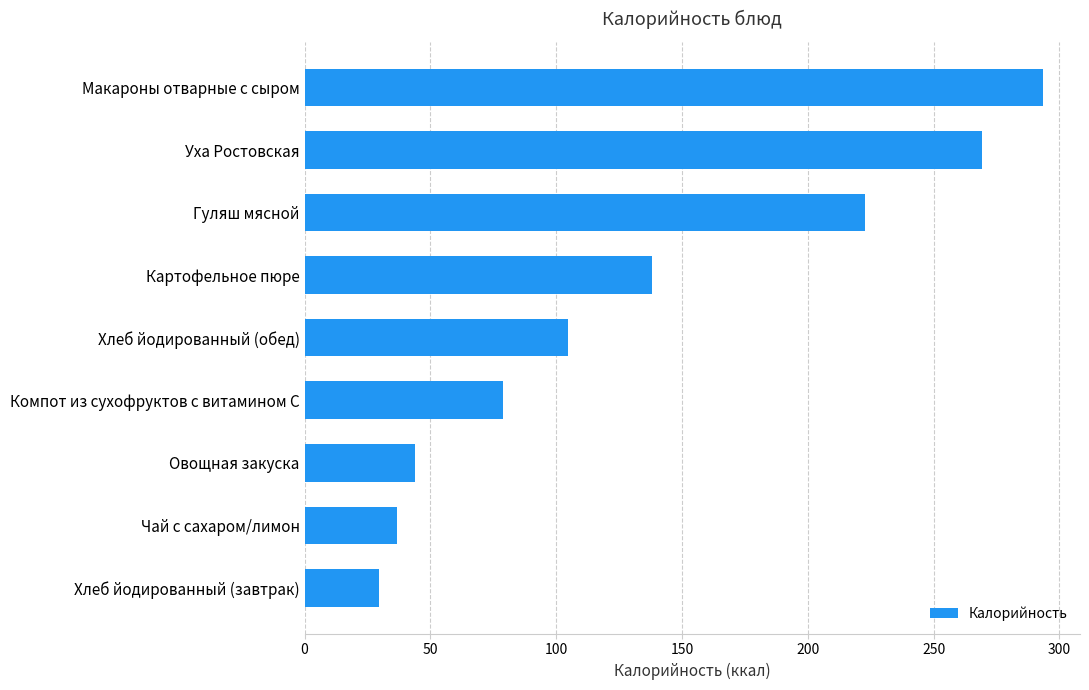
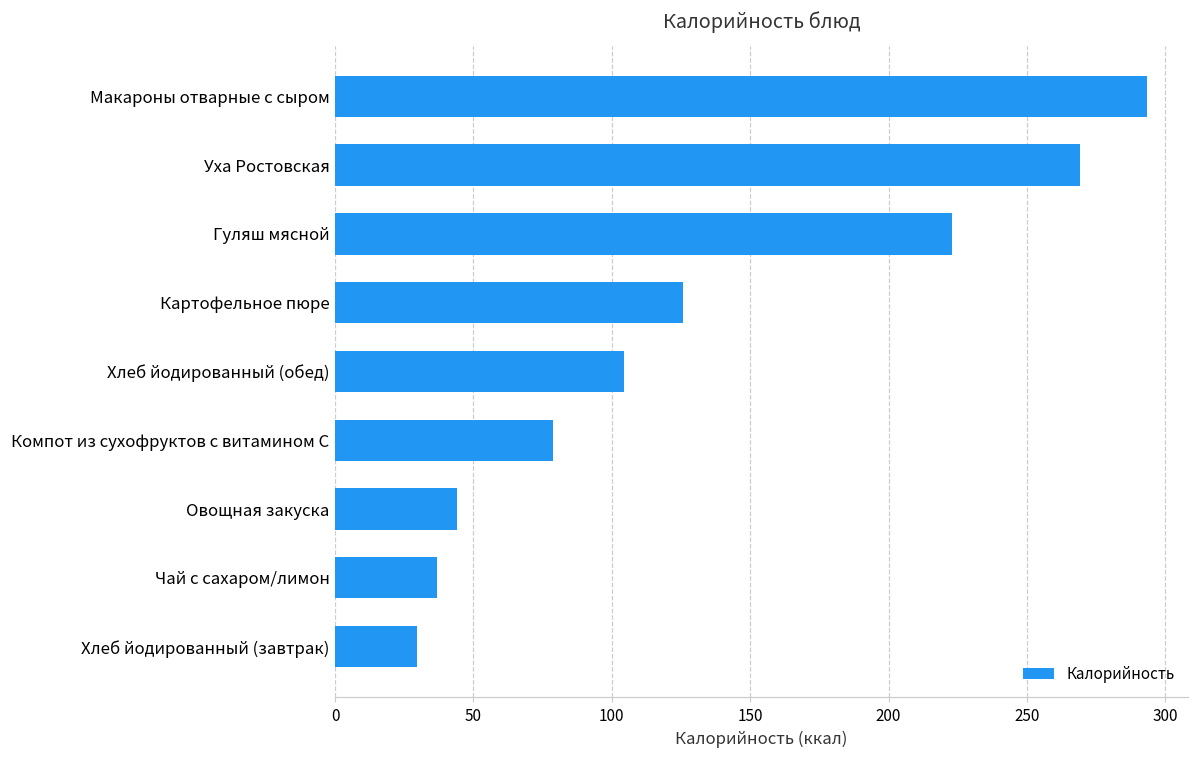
  {
    "Макароны отварные с сыром": 294,
    "Уха Ростовская": 269,
    "Гуляш мясной": 223,
-   "Картофельное пюре": 138,
+   "Картофельное пюре": 126,
    "Хлеб йодированный (обед)": 105,
    "Компот из сухофруктов с витамином С": 79,
    "Овощная закуска": 44,
    "Чай с сахаром/лимон": 37,
    "Хлеб йодированный (завтрак)": 30
  }
